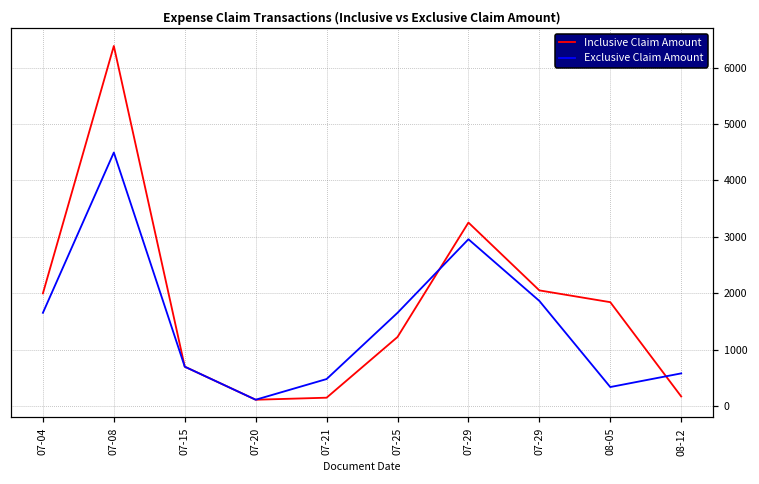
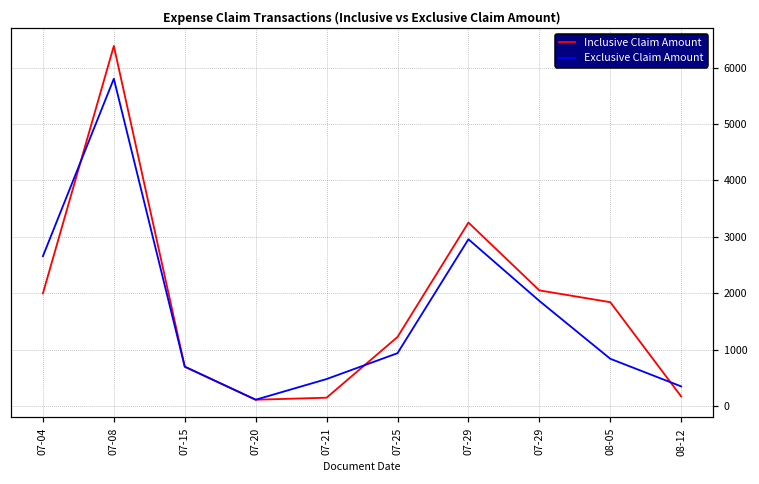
  {
    "Inclusive Claim Amount": {
      "07-04": 2000,
      "07-08": 6400,
      "07-21": 200,
      "07-25": 1200,
      "08-05": 1800,
      "08-12": 200
    },
    "Exclusive Claim Amount": {
-     "07-04": 1700,
-     "07-08": 4500,
+     "07-04": 2700,
+     "07-08": 5800,
      "07-21": 500,
-     "07-25": 1700,
-     "08-05": 300,
-     "08-12": 600
+     "07-25": 900,
+     "08-05": 800,
+     "08-12": 400
    }
  }
